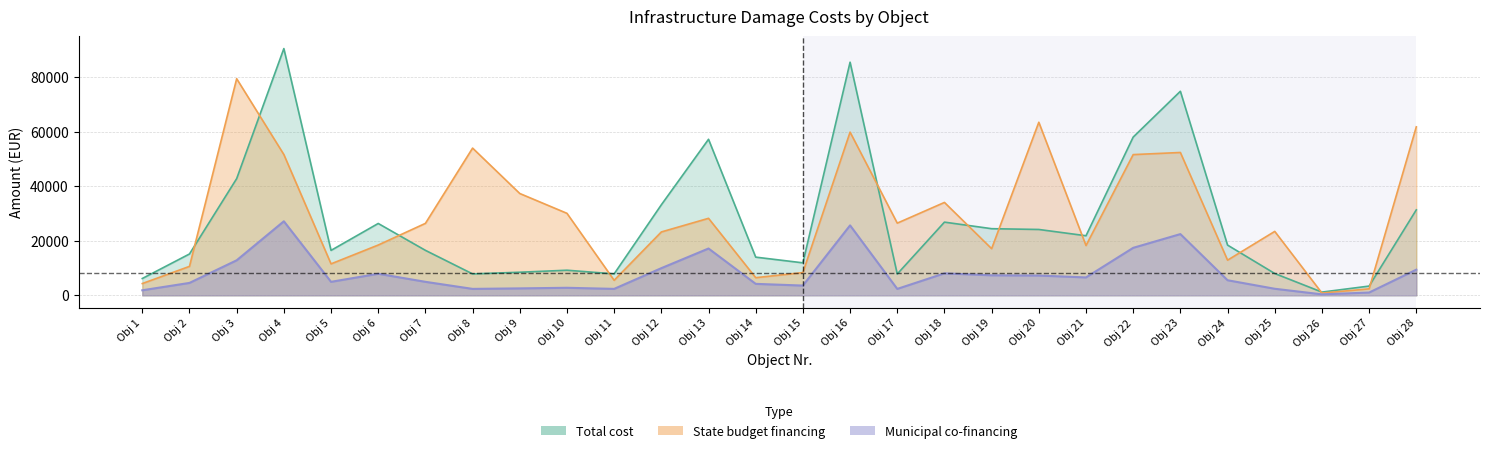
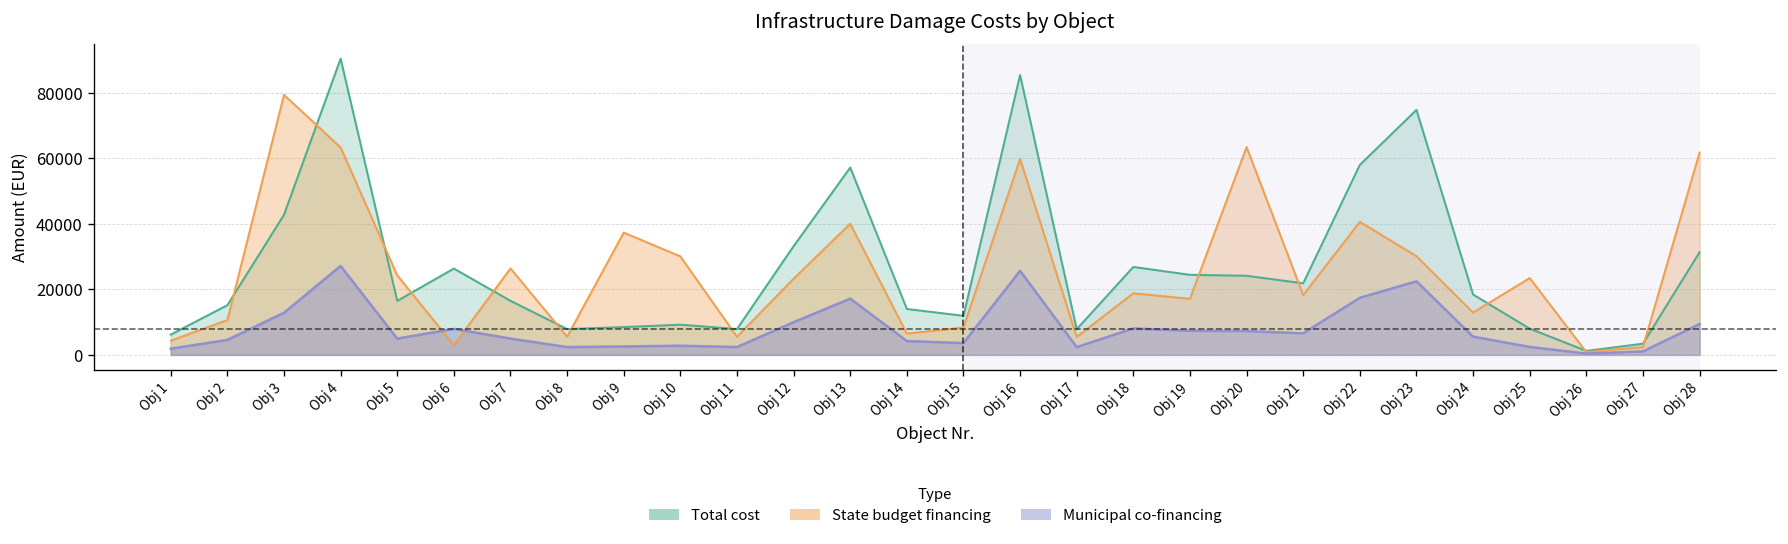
  {
    "State budget financing": {
      "Obj 1": 4000,
      "Obj 2": 11000,
      "Obj 3": 79000,
-     "Obj 4": 52000,
-     "Obj 5": 12000,
-     "Obj 6": 18000,
+     "Obj 4": 63000,
+     "Obj 5": 24000,
+     "Obj 6": 3000,
      "Obj 7": 26000,
-     "Obj 8": 54000,
+     "Obj 8": 5000,
      "Obj 9": 37000,
      "Obj 10": 30000,
      "Obj 11": 6000,
      "Obj 12": 23000,
-     "Obj 13": 28000,
+     "Obj 13": 40000,
      "Obj 14": 6000,
      "Obj 15": 8000,
      "Obj 16": 60000,
-     "Obj 17": 26000,
-     "Obj 18": 34000,
+     "Obj 17": 5000,
+     "Obj 18": 19000,
      "Obj 19": 17000,
      "Obj 20": 63000,
      "Obj 21": 18000,
-     "Obj 22": 52000,
-     "Obj 23": 52000,
+     "Obj 22": 41000,
+     "Obj 23": 30000,
      "Obj 24": 13000,
      "Obj 25": 23000,
      "Obj 27": 2000,
      "Obj 28": 62000
    }
  }
